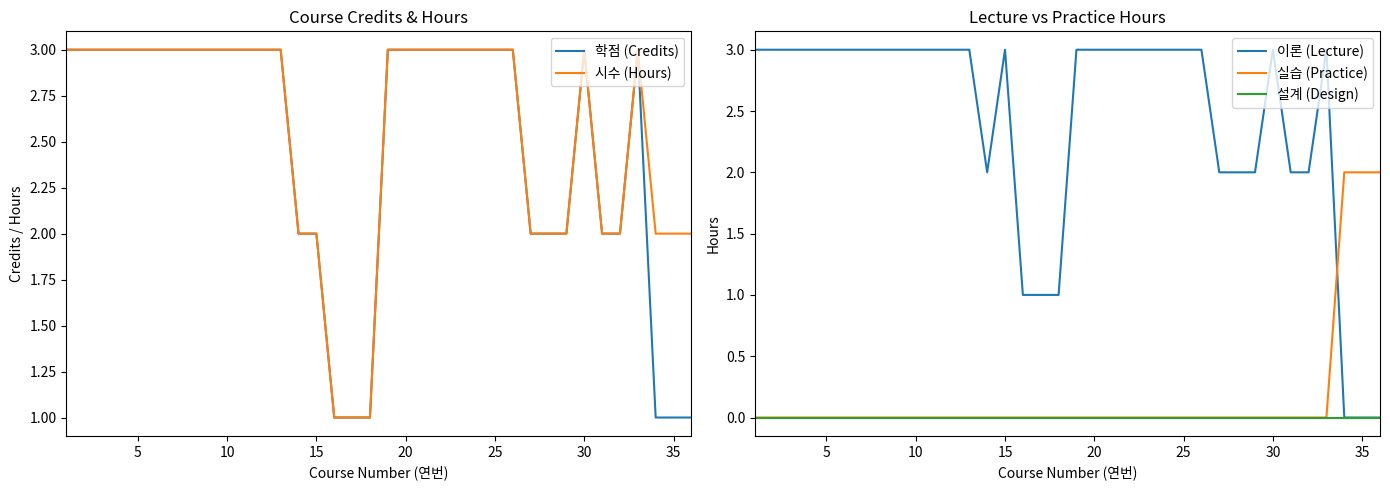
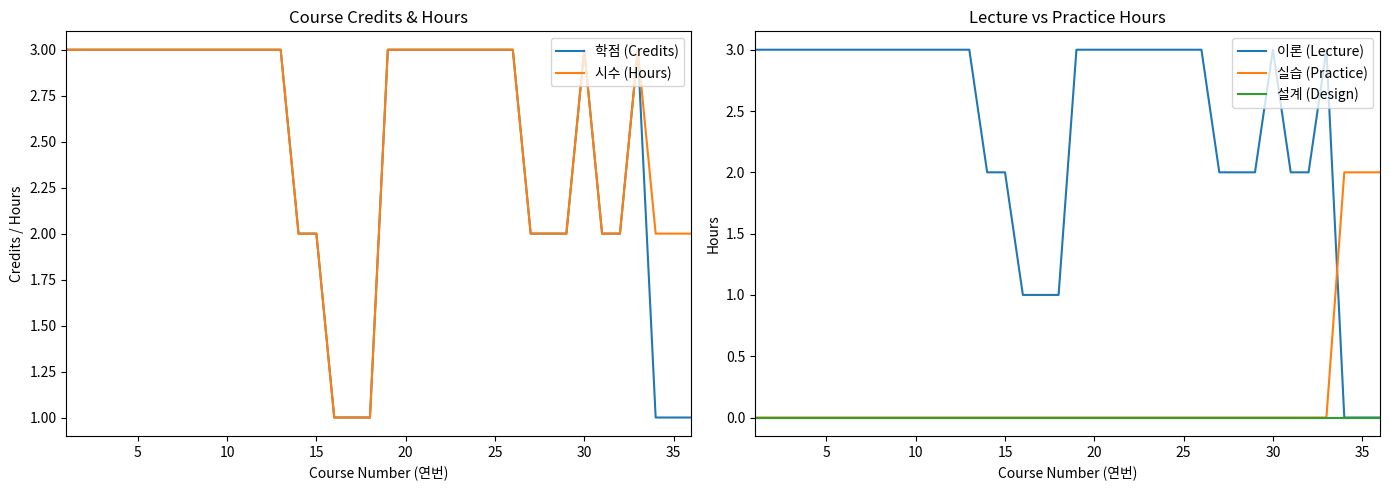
  {
    "Course Credits & Hours": {
      "학점 (Credits)": {
        "35": 1.00
      },
      "시수 (Hours)": {
        "35": 2.00
      }
    },
    "Lecture vs Practice Hours": {
      "이론 (Lecture)": {
        "5": 3,
        "10": 3,
-       "15": 3,
+       "15": 2,
        "20": 3,
        "25": 3
      },
      "실습 (Practice)": {
        "35": 2
      }
    }
  }
